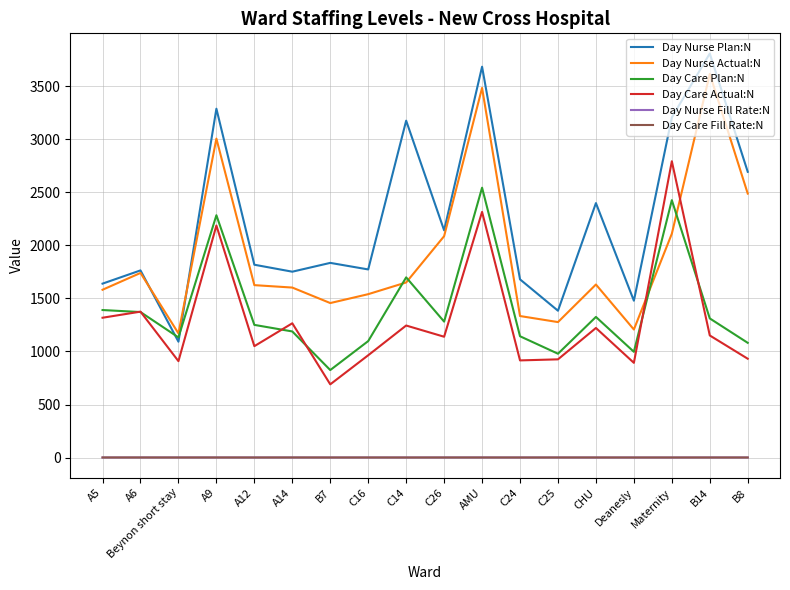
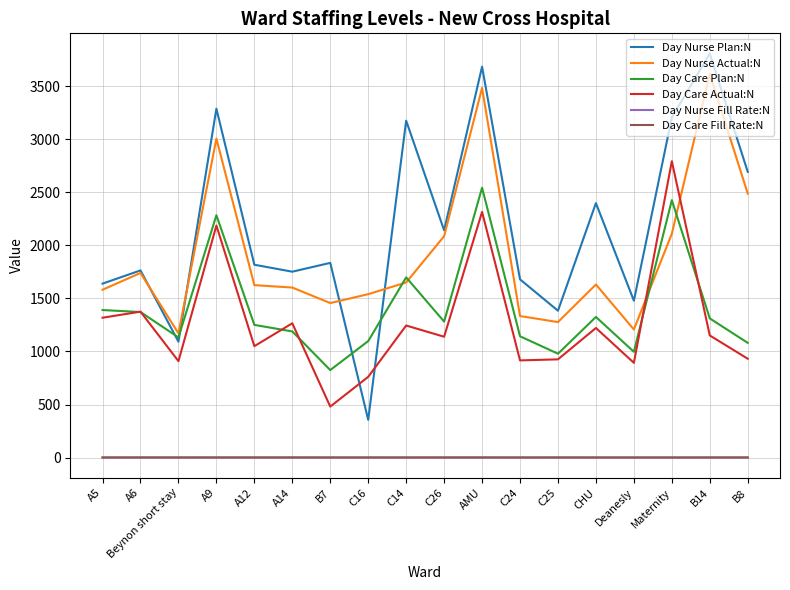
  {
    "Day Nurse Plan:N": {
      "A5": 1640,
      "A6": 1760,
      "Beynon short stay": 1090,
      "A9": 3290,
      "A12": 1820,
      "A14": 1750,
      "B7": 1830,
-     "C16": 1770,
+     "C16": 360,
      "C14": 3170,
      "C26": 2140,
      "AMU": 3680,
      "C24": 1680,
      "C25": 1380,
      "CHU": 2400,
      "Deanesly": 1480,
      "B8": 2690
    },
    "Day Nurse Actual:N": {
      "A5": 1580,
      "A6": 1740,
      "Beynon short stay": 1170,
      "A9": 3010,
      "A12": 1620,
      "A14": 1600,
      "B7": 1460,
      "C16": 1540,
      "C14": 1650,
      "C26": 2090,
      "AMU": 3480,
      "C24": 1330,
      "C25": 1280,
      "CHU": 1630,
      "Deanesly": 1210,
      "Maternity": 2110,
      "B8": 2490
    },
    "Day Care Plan:N": {
      "A5": 1390,
      "Beynon short stay": 1130,
      "A9": 2280,
      "A12": 1250,
      "A14": 1190,
      "B7": 820,
      "C16": 1100,
      "C14": 1700,
      "C26": 1280,
      "AMU": 2540,
      "C24": 1140,
      "C25": 980,
      "CHU": 1330,
      "Deanesly": 1000,
      "Maternity": 2430,
      "B14": 1310,
      "B8": 1080
    },
    "Day Care Actual:N": {
      "A5": 1320,
      "Beynon short stay": 910,
      "A9": 2190,
      "A12": 1050,
      "A14": 1270,
-     "B7": 690,
-     "C16": 960,
+     "B7": 480,
+     "C16": 760,
      "C14": 1240,
      "C26": 1140,
      "AMU": 2310,
      "C24": 920,
      "C25": 930,
      "CHU": 1220,
      "Deanesly": 890,
      "Maternity": 2790,
      "B14": 1150,
      "B8": 930
    },
    "Day Care Fill Rate:N": {
      "A5": 0,
      "A6": 0,
      "Beynon short stay": 0,
      "A9": 0,
      "A12": 0,
      "A14": 0,
      "B7": 0,
      "C16": 0,
      "C14": 0,
      "C26": 0,
      "AMU": 0,
      "C24": 0,
      "C25": 0,
      "CHU": 0,
      "Deanesly": 0,
      "Maternity": 0,
      "B14": 0,
      "B8": 0
    }
  }
